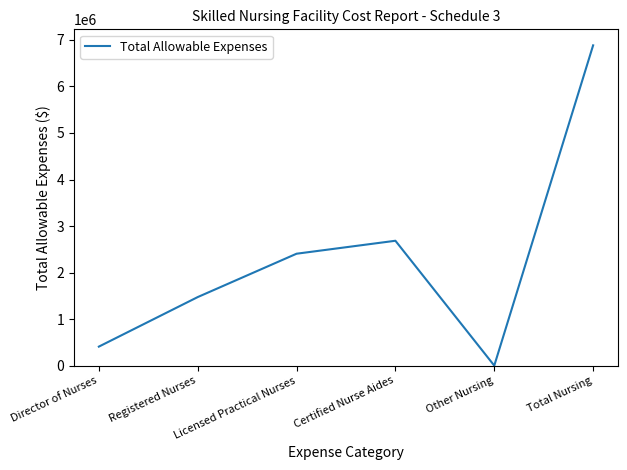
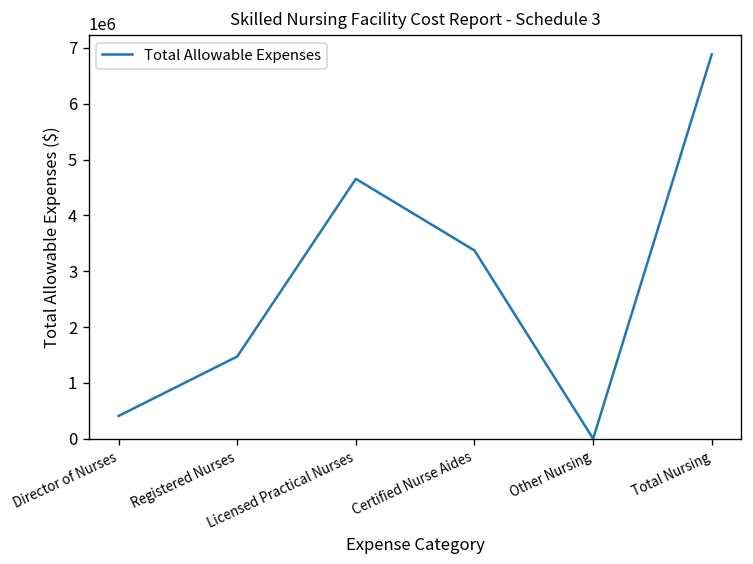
  {
    "Director of Nurses": 400000,
    "Registered Nurses": 1500000,
-   "Licensed Practical Nurses": 2400000,
-   "Certified Nurse Aides": 2700000,
+   "Licensed Practical Nurses": 4700000,
+   "Certified Nurse Aides": 3400000,
    "Other Nursing": 0,
    "Total Nursing": 6900000
  }
